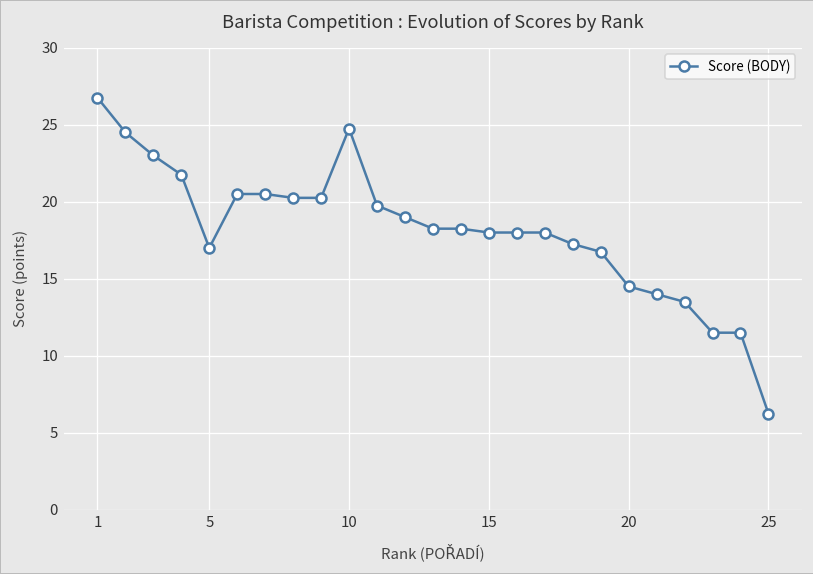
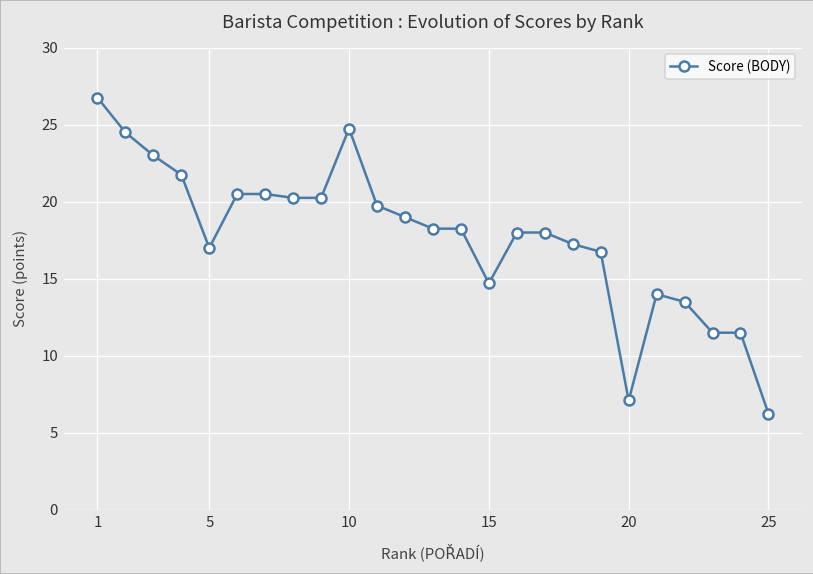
  {
    "1": 26.8,
    "5": 17.0,
    "10": 24.8,
-   "15": 18.0,
-   "20": 14.5,
+   "15": 14.7,
+   "20": 7.1,
    "25": 6.3
  }
